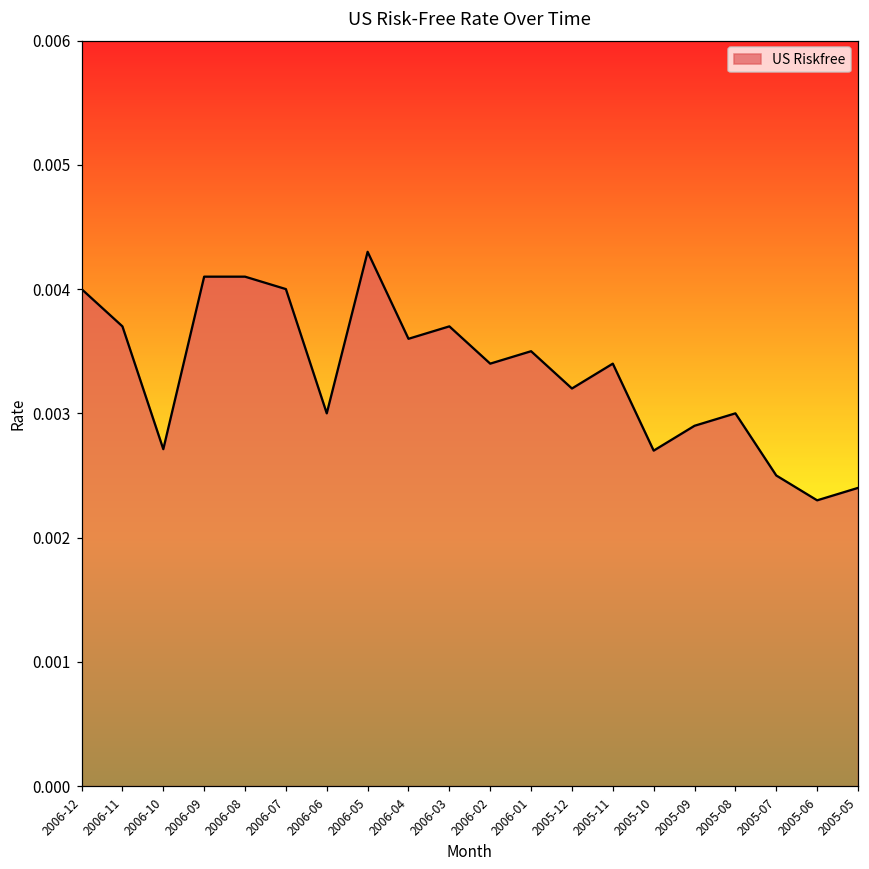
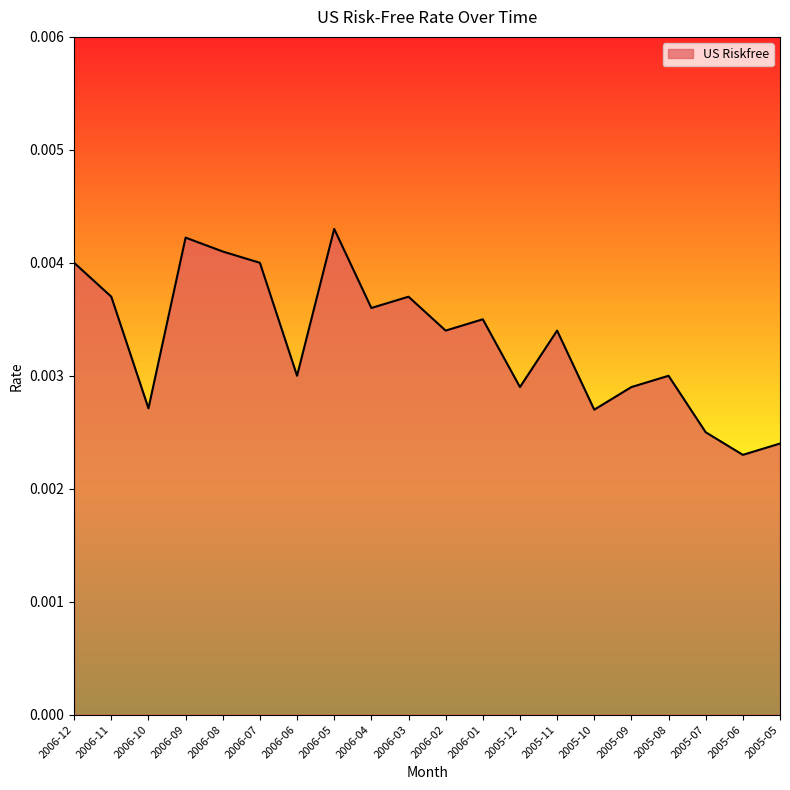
  {
    "2006-12": 0.00400,
    "2006-11": 0.00370,
    "2006-10": 0.00271,
-   "2006-09": 0.00410,
+   "2006-09": 0.00422,
    "2006-08": 0.00410,
    "2006-07": 0.00400,
    "2006-06": 0.00300,
    "2006-05": 0.00430,
    "2006-04": 0.00360,
    "2006-03": 0.00370,
    "2006-02": 0.00340,
    "2006-01": 0.00350,
-   "2005-12": 0.0032,
+   "2005-12": 0.0029,
    "2005-11": 0.00340,
    "2005-10": 0.00270,
    "2005-09": 0.00290,
    "2005-08": 0.00300,
    "2005-07": 0.00250,
    "2005-06": 0.00230,
    "2005-05": 0.00240
  }
